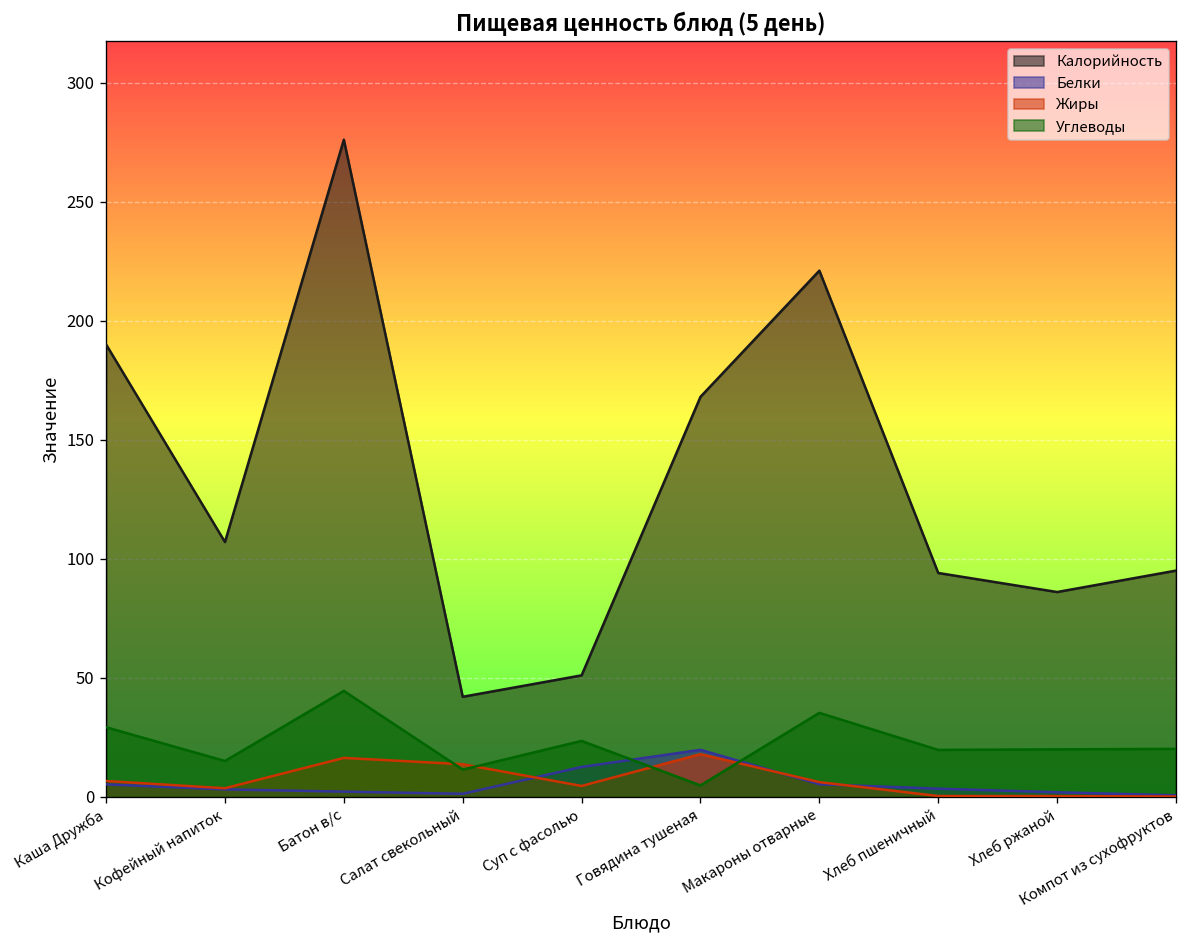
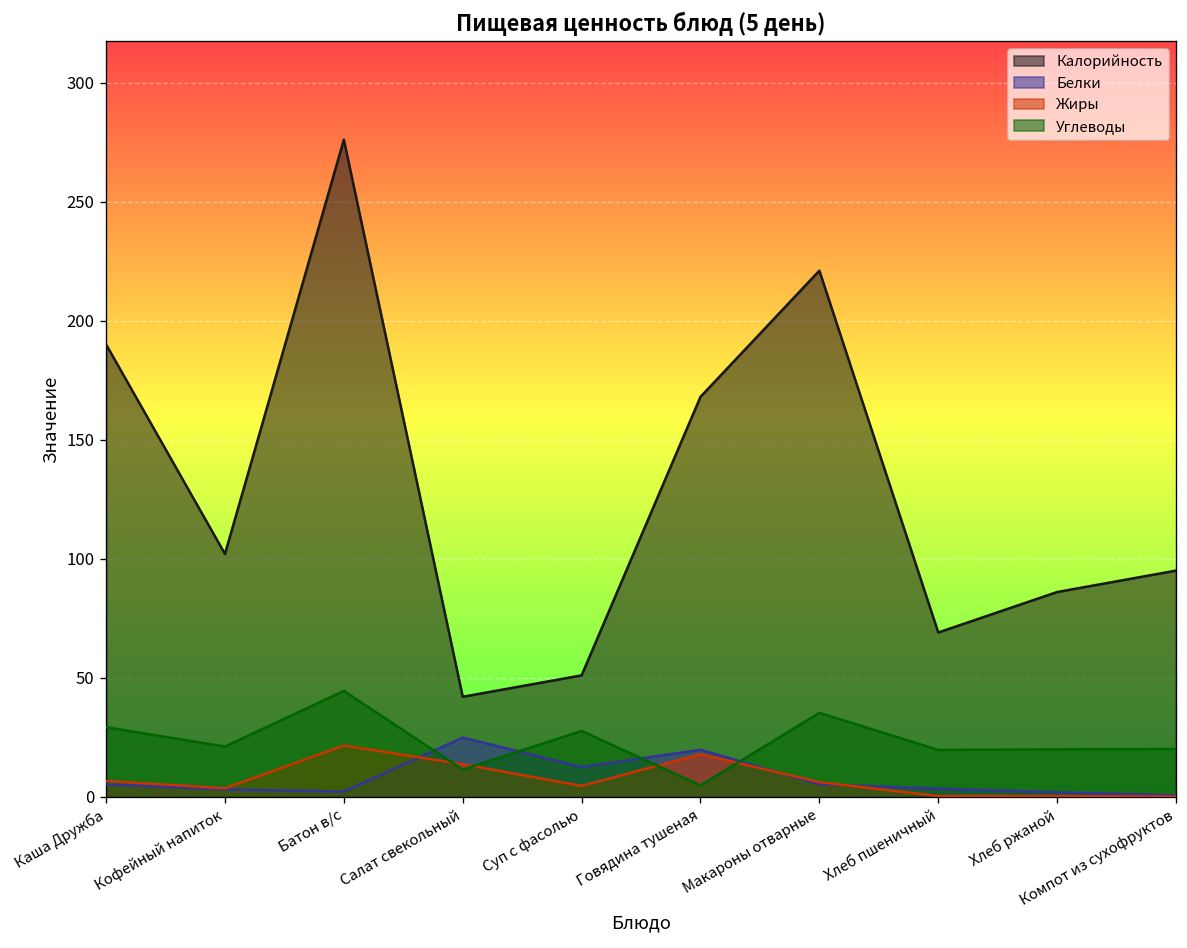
  {
    "Калорийность": {
      "Каша Дружба": 190,
-     "Кофейный напиток": 107,
+     "Кофейный напиток": 102,
      "Батон в/с": 276,
      "Салат свекольный": 42,
      "Суп с фасолью": 51,
      "Говядина тушеная": 168,
      "Макароны отварные": 221,
-     "Хлеб пшеничный": 94,
+     "Хлеб пшеничный": 69,
      "Хлеб ржаной": 86,
      "Компот из сухофруктов": 95
    },
    "Белки": {
      "Каша Дружба": 5,
      "Батон в/с": 2,
-     "Салат свекольный": 1,
+     "Салат свекольный": 25,
      "Суп с фасолью": 13,
      "Говядина тушеная": 20,
      "Хлеб пшеничный": 3,
      "Хлеб ржаной": 2
    },
    "Жиры": {
      "Каша Дружба": 7,
-     "Батон в/с": 16,
+     "Батон в/с": 22,
      "Салат свекольный": 14,
      "Суп с фасолью": 5,
      "Говядина тушеная": 18,
      "Хлеб пшеничный": 0,
      "Хлеб ржаной": 0
    },
    "Углеводы": {
      "Каша Дружба": 29,
-     "Кофейный напиток": 15,
+     "Кофейный напиток": 21,
      "Батон в/с": 44,
      "Салат свекольный": 11,
-     "Суп с фасолью": 23,
+     "Суп с фасолью": 28,
      "Говядина тушеная": 5,
      "Макароны отварные": 35,
      "Хлеб пшеничный": 20,
      "Хлеб ржаной": 20,
      "Компот из сухофруктов": 20
    }
  }
